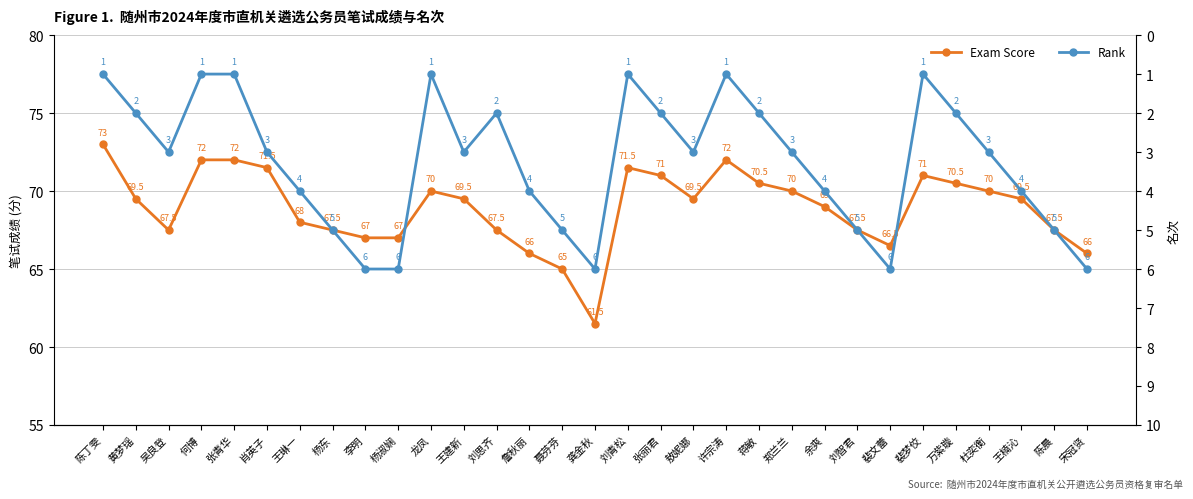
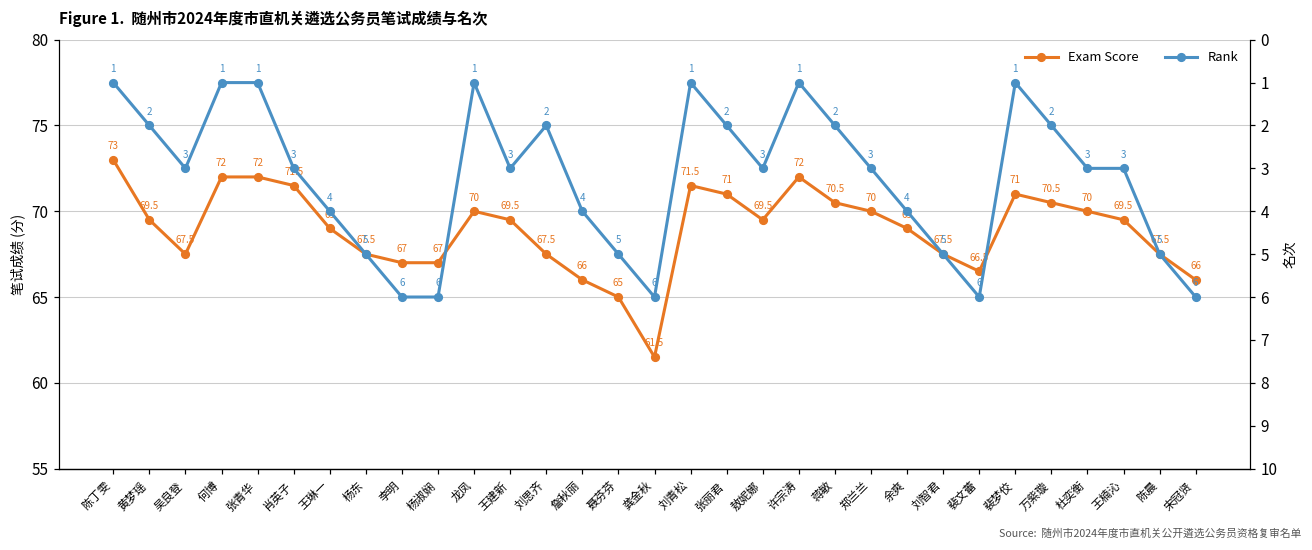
  {
    "Exam Score": {
      "陈丁雯": 73,
      "黄梦瑶": 69.5,
      "吴良登": 67.5,
      "何博": 72,
      "张青华": 72,
-     "王琳一": 68,
+     "王琳一": 69,
      "李明": 67,
      "杨淑娴": 67,
      "龙凤": 70,
      "王建新": 69.5,
      "刘思齐": 67.5,
      "詹秋丽": 66,
      "聂芬芬": 65,
      "龚金秋": 61.5,
      "刘青松": 71.5,
      "张丽君": 71,
      "敖妮娜": 69.5,
      "许宗涛": 72,
      "蒋敏": 70.5,
      "郑兰兰": 70,
      "裴文蕾": 66.5,
      "裴梦佼": 71,
      "万紫璇": 70.5,
      "杜奕衡": 70,
      "宋冠贤": 66
    },
    "Rank": {
      "陈丁雯": 1,
      "黄梦瑶": 2,
      "吴良登": 3,
      "何博": 1,
      "张青华": 1,
      "肖英子": 3,
      "王琳一": 4,
      "李明": 6,
      "杨淑娴": 6,
      "龙凤": 1,
      "王建新": 3,
      "刘思齐": 2,
      "詹秋丽": 4,
      "聂芬芬": 5,
      "龚金秋": 6,
      "刘青松": 1,
      "张丽君": 2,
      "敖妮娜": 3,
      "许宗涛": 1,
      "蒋敏": 2,
      "郑兰兰": 3,
      "余爽": 4,
      "裴文蕾": 6,
      "裴梦佼": 1,
      "万紫璇": 2,
      "杜奕衡": 3,
-     "王楠沁": 4
+     "王楠沁": 3
    }
  }
